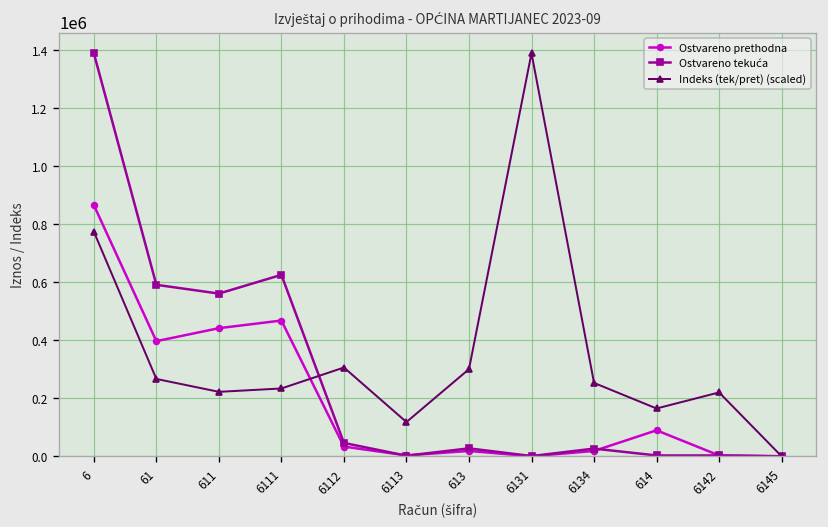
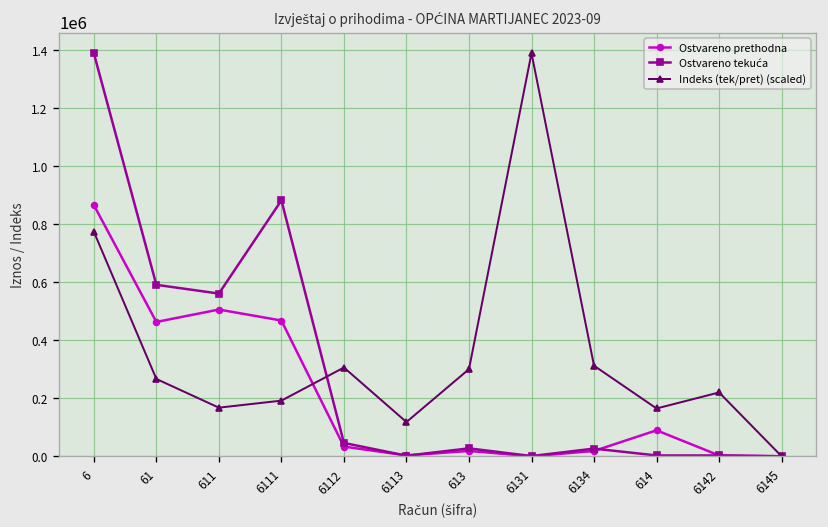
  {
    "Ostvareno prethodna": {
      "6": 870000,
-     "61": 400000,
-     "611": 440000,
+     "61": 460000,
+     "611": 510000,
      "6111": 470000,
      "6112": 30000,
      "614": 90000
    },
    "Ostvareno tekuća": {
      "6": 1390000,
      "61": 590000,
      "611": 560000,
-     "6111": 630000,
+     "6111": 880000,
      "6112": 50000,
      "614": 0
    },
    "Indeks (tek/pret) (scaled)": {
      "6": 770000,
      "61": 270000,
-     "611": 220000,
-     "6111": 230000,
+     "611": 170000,
+     "6111": 190000,
      "6112": 310000,
      "6113": 120000,
      "613": 300000,
      "6131": 1390000,
-     "6134": 250000,
+     "6134": 310000,
      "614": 160000,
      "6142": 220000
    }
  }
